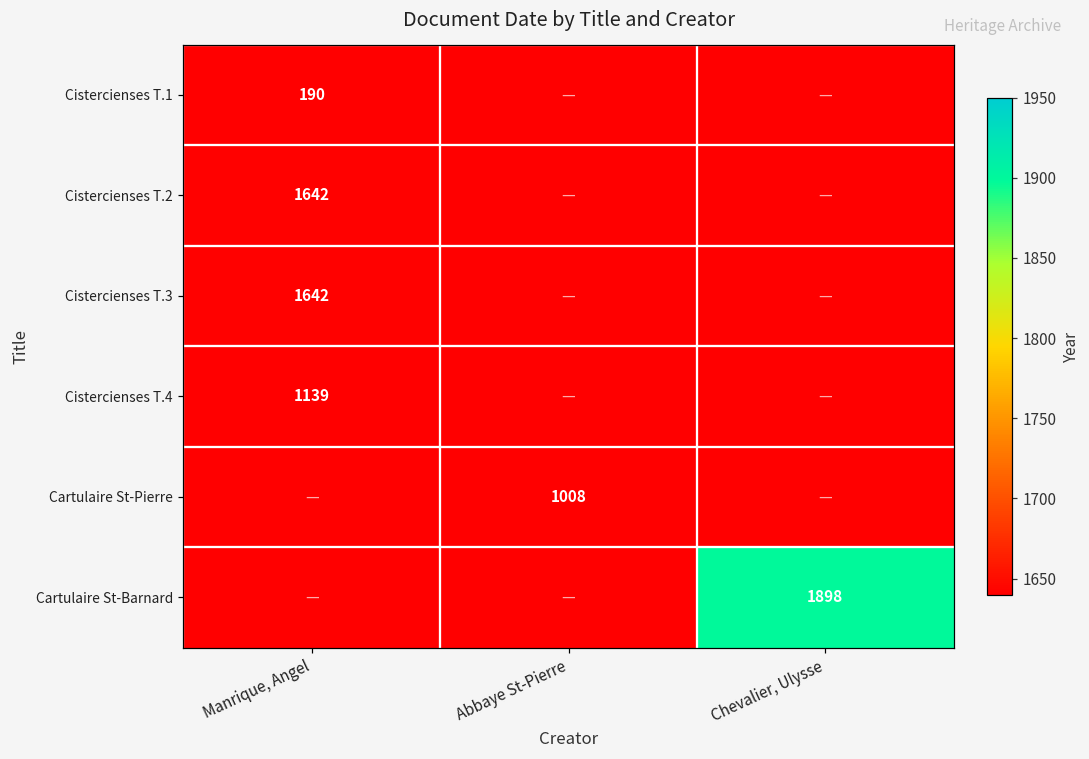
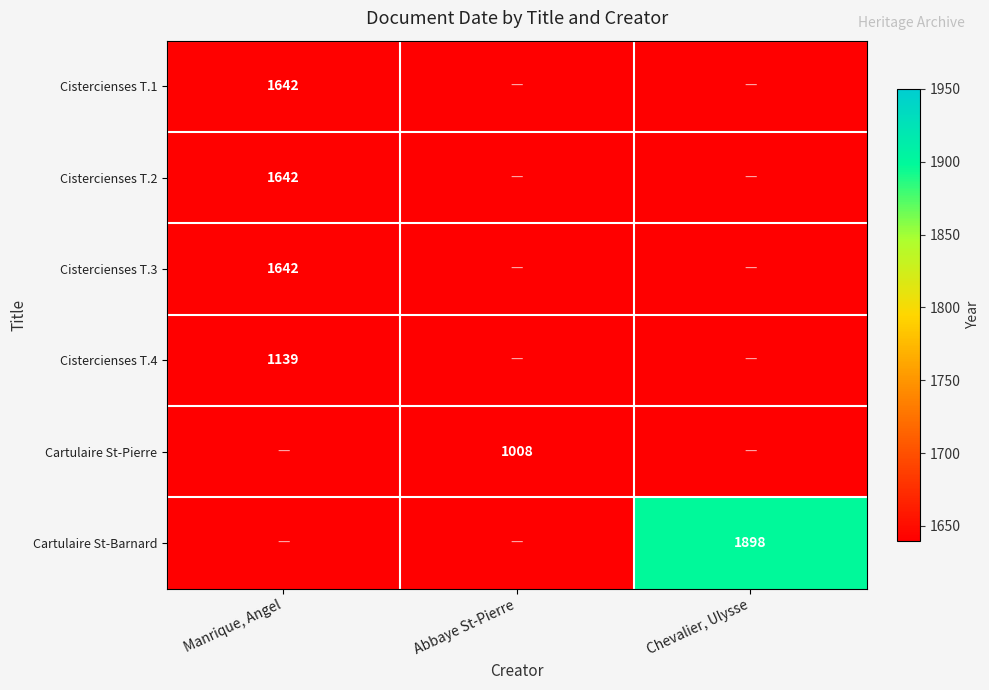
  {
    "Cistercienses T.1": {
-     "Manrique, Angel": 190
+     "Manrique, Angel": 1642
    },
    "Cistercienses T.2": {
      "Manrique, Angel": 1642
    },
    "Cistercienses T.3": {
      "Manrique, Angel": 1642
    },
    "Cistercienses T.4": {
      "Manrique, Angel": 1139
    },
    "Cartulaire St-Pierre": {
      "Abbaye St-Pierre": 1008
    },
    "Cartulaire St-Barnard": {
      "Chevalier, Ulysse": 1898
    }
  }
